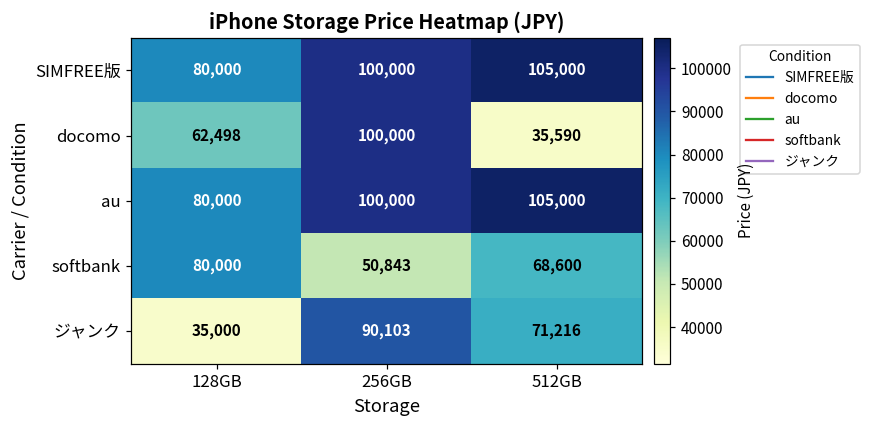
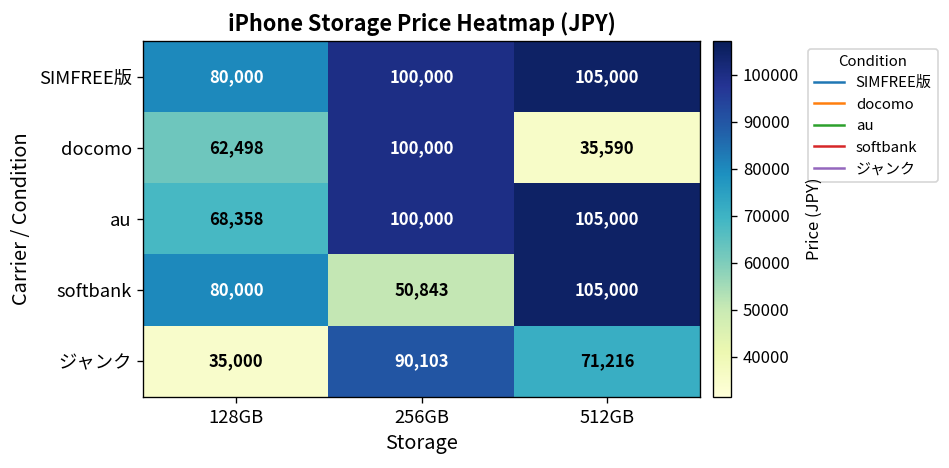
  {
    "SIMFREE版": {
      "128GB": "80,000",
      "256GB": "100,000",
      "512GB": "105,000"
    },
    "docomo": {
      "128GB": "62,498",
      "256GB": "100,000",
      "512GB": "35,590"
    },
    "au": {
-     "128GB": "80,000",
+     "128GB": "68,358",
      "256GB": "100,000",
      "512GB": "105,000"
    },
    "softbank": {
      "128GB": "80,000",
      "256GB": "50,843",
-     "512GB": "68,600"
+     "512GB": "105,000"
    },
    "ジャンク": {
      "128GB": "35,000",
      "256GB": "90,103",
      "512GB": "71,216"
    }
  }
